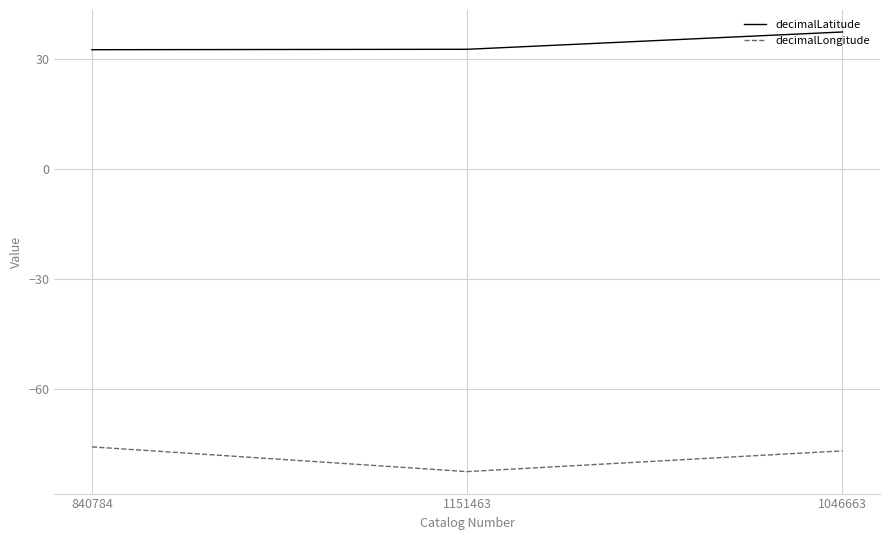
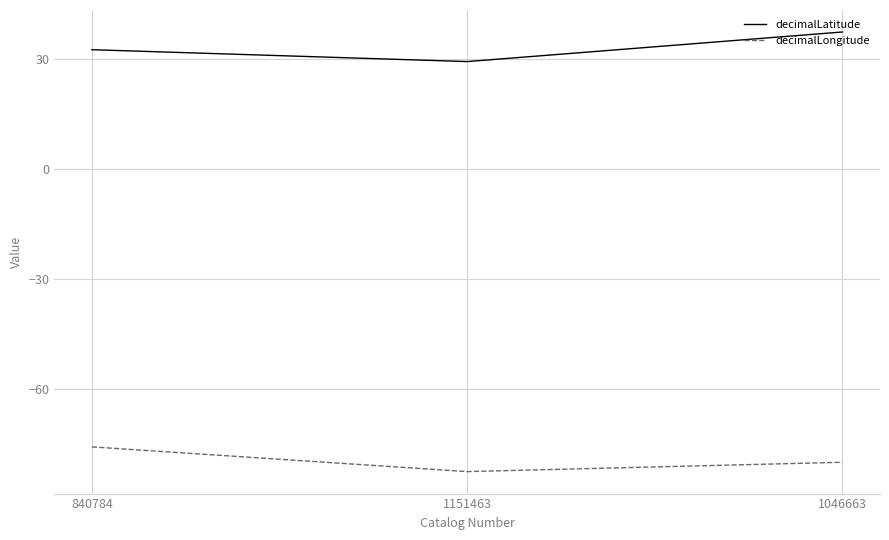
  {
    "decimalLatitude": {
      "840784": 32,
-     "1151463": 33,
+     "1151463": 29,
      "1046663": 37
    },
    "decimalLongitude": {
      "840784": -76,
      "1151463": -82,
-     "1046663": -77
+     "1046663": -80
    }
  }
